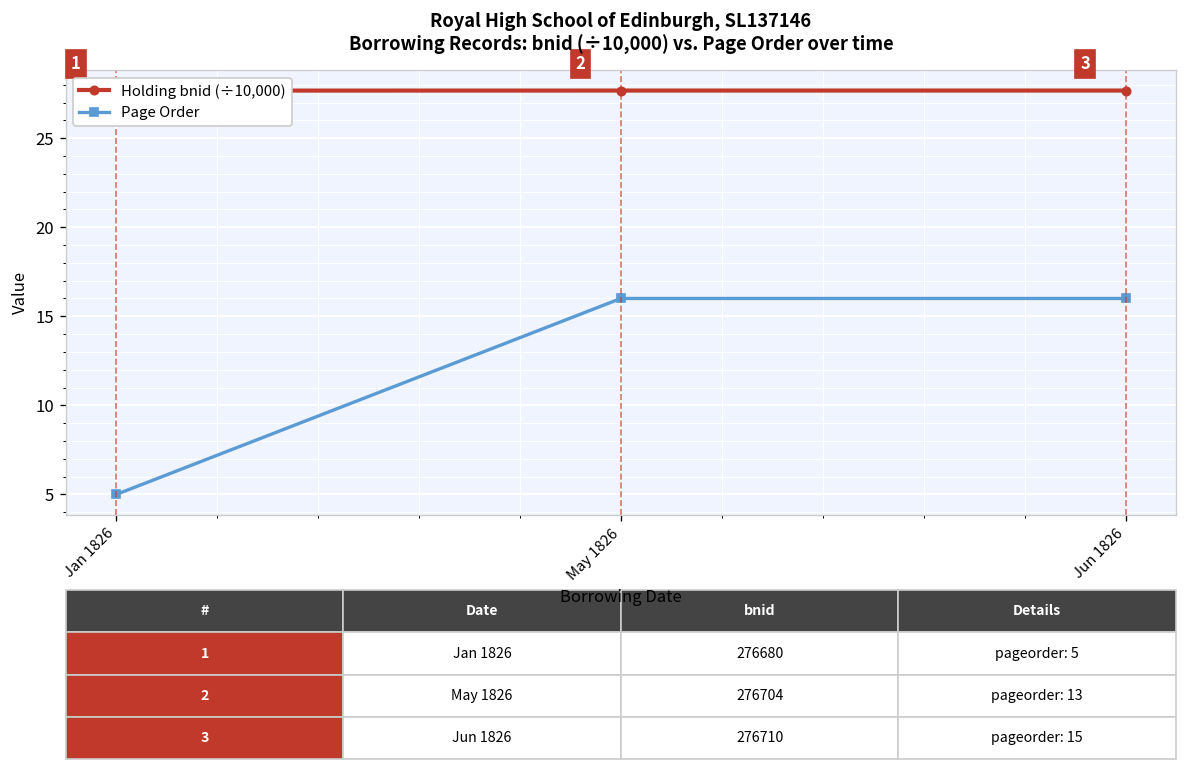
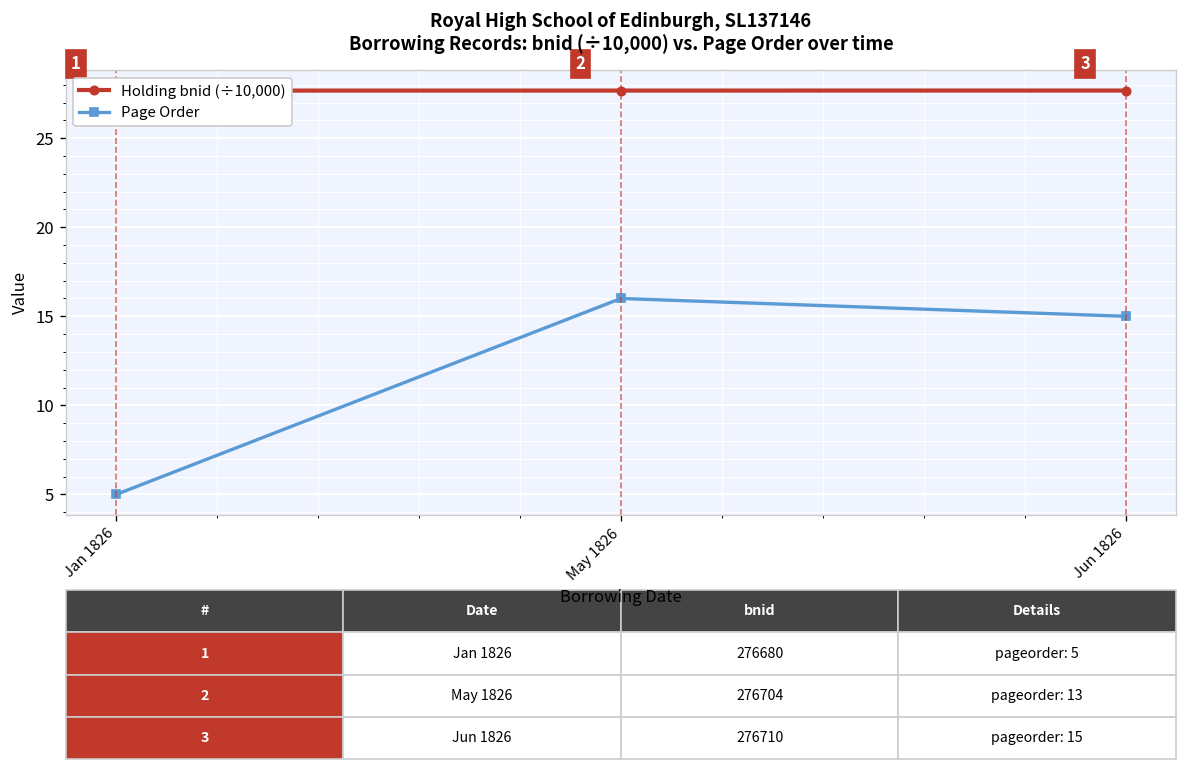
  {
    "Holding bnid (÷10,000)": {
      "May 1826": 27.7,
      "Jun 1826": 27.7
    },
    "Page Order": {
      "Jan 1826": 5,
      "May 1826": 16,
-     "Jun 1826": 16
+     "Jun 1826": 15
    }
  }
